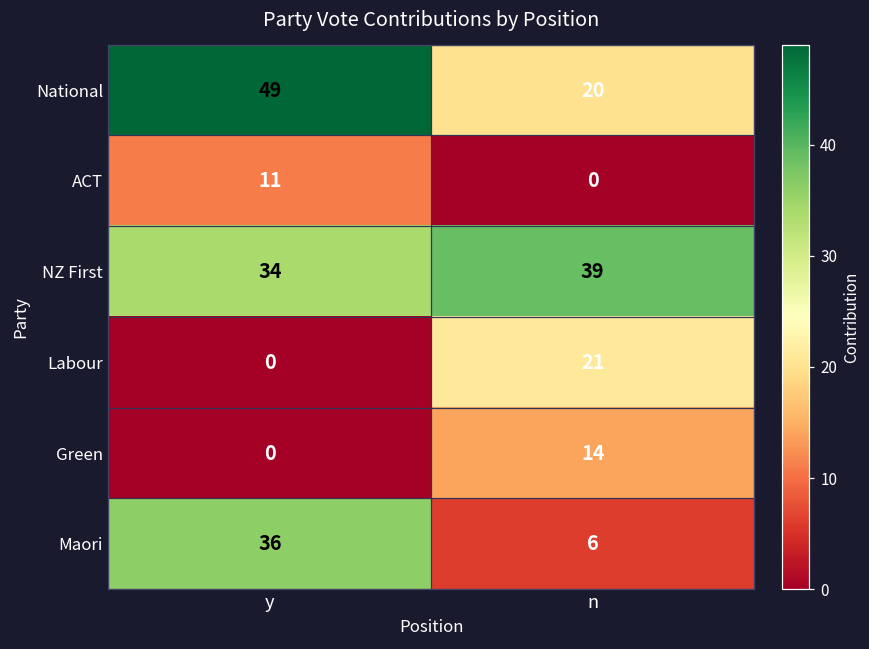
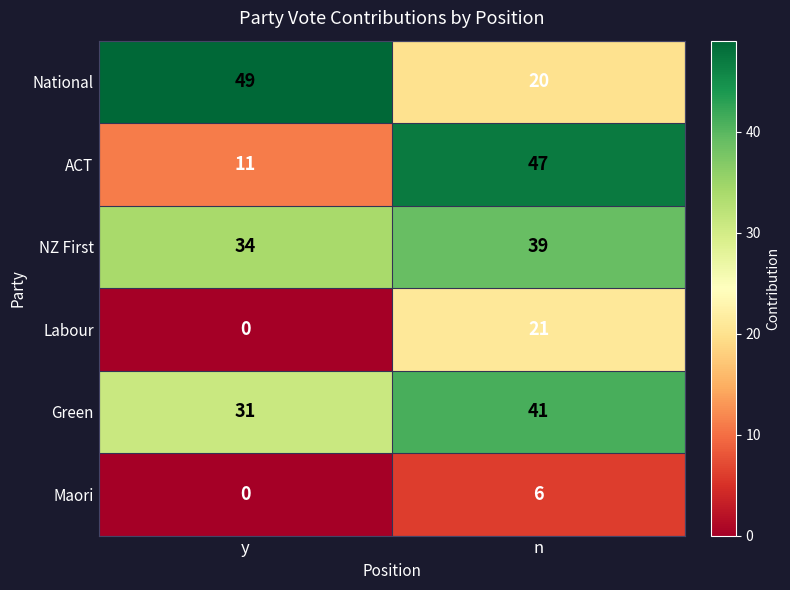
  {
    "National": {
      "y": 49,
      "n": 20
    },
    "ACT": {
      "y": 11,
-     "n": 0
+     "n": 47
    },
    "NZ First": {
      "y": 34,
      "n": 39
    },
    "Labour": {
      "y": 0,
      "n": 21
    },
    "Green": {
-     "y": 0,
-     "n": 14
+     "y": 31,
+     "n": 41
    },
    "Maori": {
-     "y": 36,
+     "y": 0,
      "n": 6
    }
  }
